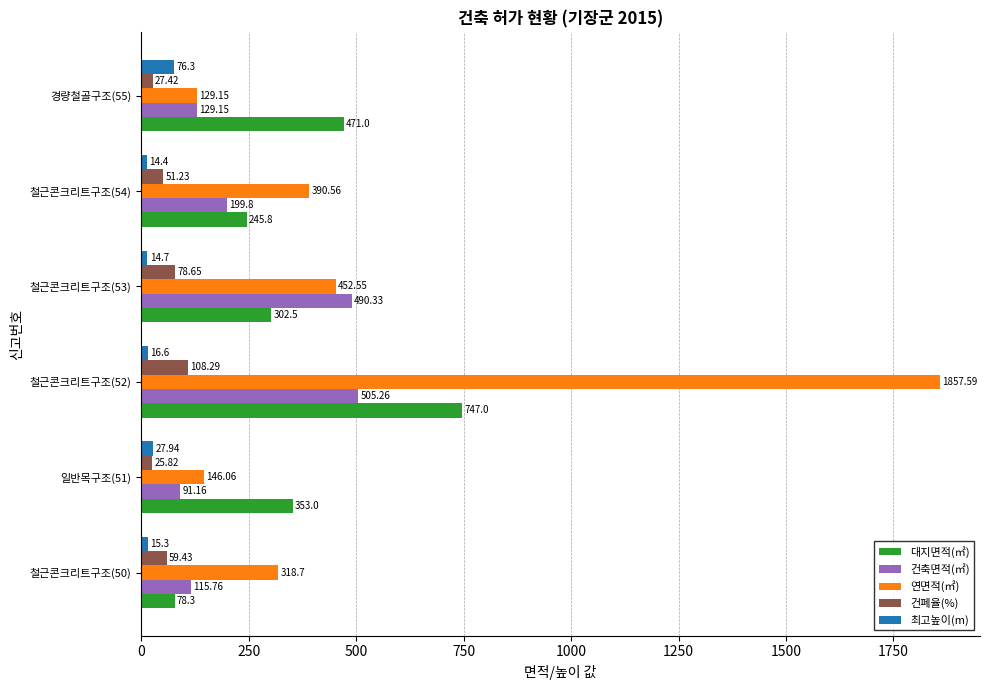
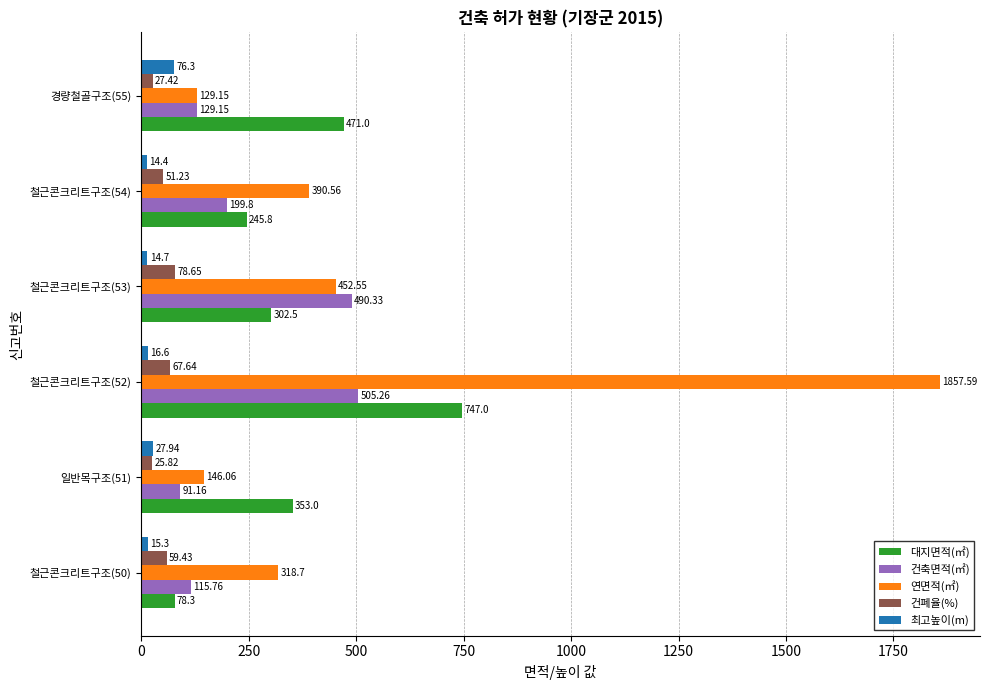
  {
    "대지면적(㎡)": {
      "경량철골구조(55)": 471.0,
      "철근콘크리트구조(54)": 245.8,
      "철근콘크리트구조(53)": 302.5,
      "철근콘크리트구조(52)": 747.0,
      "일반목구조(51)": 353.0,
      "철근콘크리트구조(50)": 78.3
    },
    "건축면적(㎡)": {
      "경량철골구조(55)": 129.15,
      "철근콘크리트구조(54)": 199.8,
      "철근콘크리트구조(53)": 490.33,
      "철근콘크리트구조(52)": 505.26,
      "일반목구조(51)": 91.16,
      "철근콘크리트구조(50)": 115.76
    },
    "연면적(㎡)": {
      "경량철골구조(55)": 129.15,
      "철근콘크리트구조(54)": 390.56,
      "철근콘크리트구조(53)": 452.55,
      "철근콘크리트구조(52)": 1857.59,
      "일반목구조(51)": 146.06,
      "철근콘크리트구조(50)": 318.7
    },
    "건폐율(%)": {
      "경량철골구조(55)": 27.42,
      "철근콘크리트구조(54)": 51.23,
      "철근콘크리트구조(53)": 78.65,
-     "철근콘크리트구조(52)": 108.29,
+     "철근콘크리트구조(52)": 67.64,
      "일반목구조(51)": 25.82,
      "철근콘크리트구조(50)": 59.43
    },
    "최고높이(m)": {
      "경량철골구조(55)": 76.3,
      "철근콘크리트구조(54)": 14.4,
      "철근콘크리트구조(53)": 14.7,
      "철근콘크리트구조(52)": 16.6,
      "일반목구조(51)": 27.94,
      "철근콘크리트구조(50)": 15.3
    }
  }
